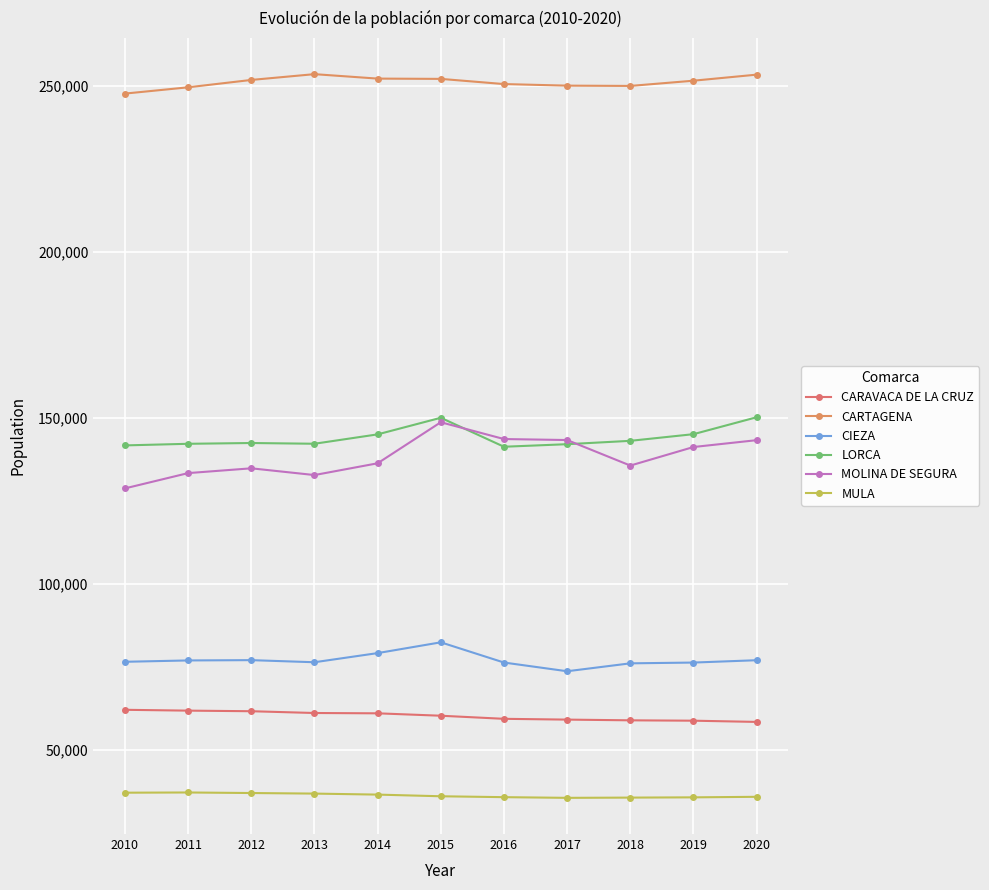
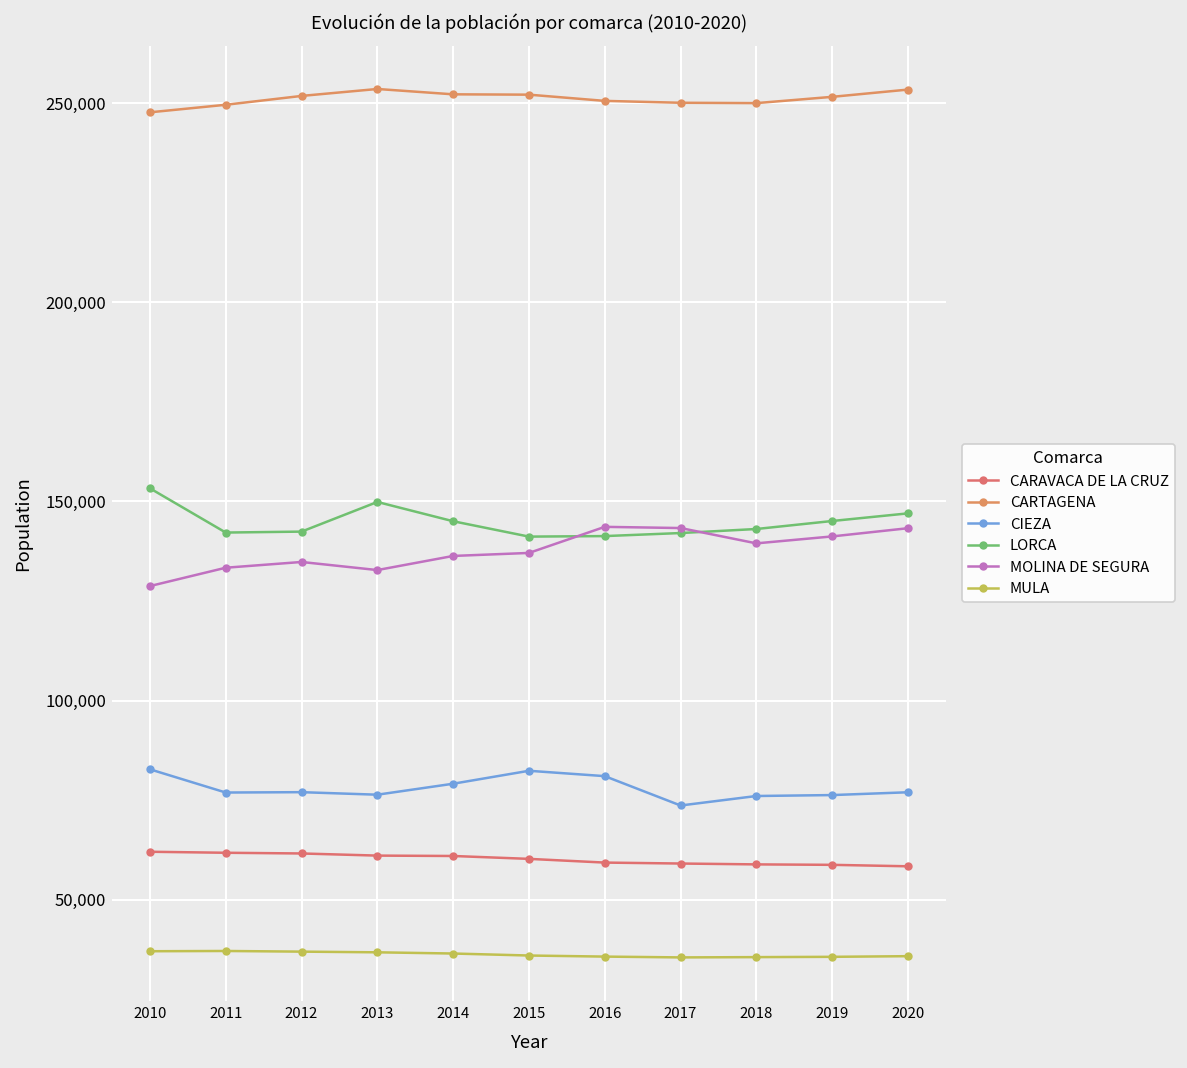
  {
    "CIEZA": {
-     "2010": "77,000",
+     "2010": "83,000",
      "2011": "77,000",
      "2012": "77,000",
      "2013": "76,000",
      "2014": "79,000",
      "2015": "82,000",
-     "2016": "76,000",
+     "2016": "81,000",
      "2017": "74,000",
      "2018": "76,000",
      "2019": "76,000",
      "2020": "77,000"
    },
    "LORCA": {
-     "2010": "142,000",
+     "2010": "153,000",
      "2011": "142,000",
      "2012": "142,000",
-     "2013": "142,000",
+     "2013": "150,000",
      "2014": "145,000",
-     "2015": "150,000",
+     "2015": "141,000",
      "2016": "141,000",
      "2017": "142,000",
      "2018": "143,000",
      "2019": "145,000",
-     "2020": "150,000"
+     "2020": "147,000"
    },
    "MOLINA DE SEGURA": {
      "2010": "129,000",
      "2011": "133,000",
      "2012": "135,000",
      "2013": "133,000",
      "2014": "136,000",
-     "2015": "149,000",
+     "2015": "137,000",
      "2016": "144,000",
      "2017": "143,000",
-     "2018": "136,000",
+     "2018": "139,000",
      "2019": "141,000",
      "2020": "143,000"
    }
  }
